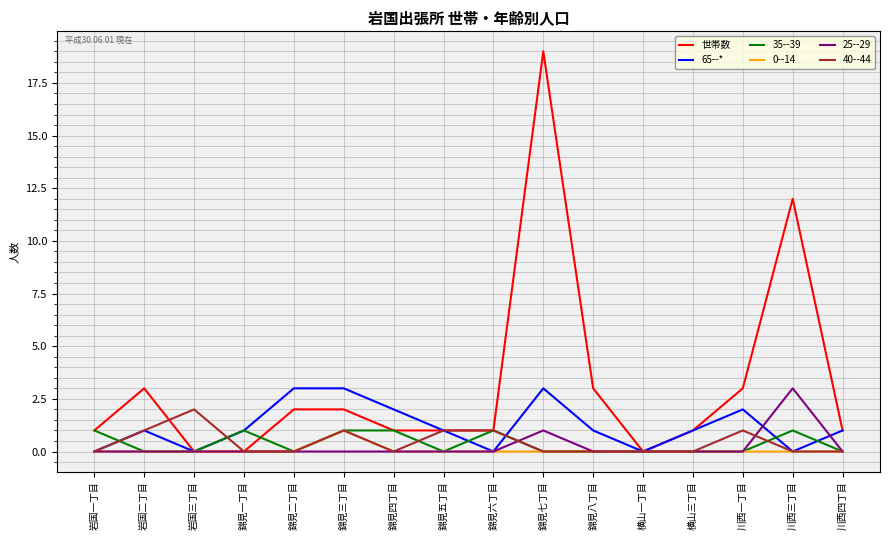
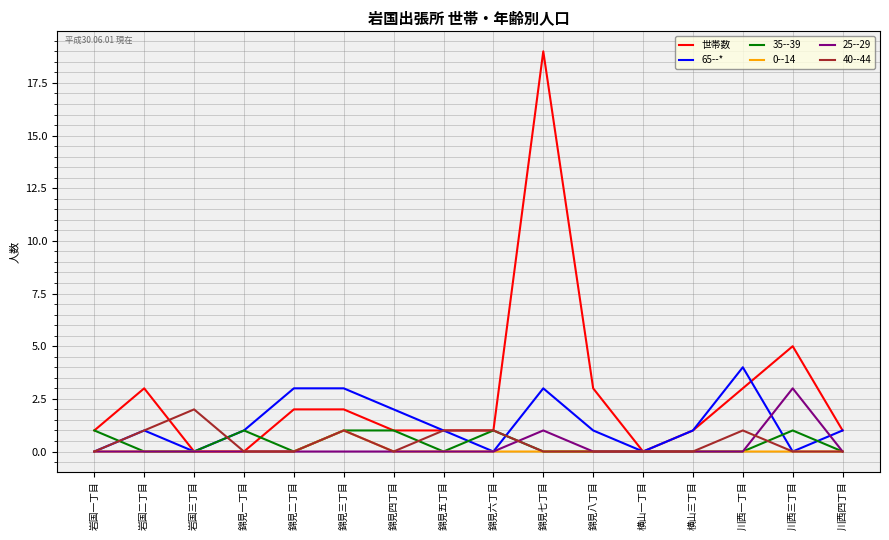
  {
    "世帯数": {
      "岩国二丁目": 3,
      "錦見二丁目": 2,
      "錦見三丁目": 2,
      "錦見七丁目": 19,
      "錦見八丁目": 3,
      "川西一丁目": 3,
-     "川西三丁目": 12
+     "川西三丁目": 5
    },
    "65--*": {
      "錦見二丁目": 3,
      "錦見三丁目": 3,
      "錦見四丁目": 2,
      "錦見七丁目": 3,
      "錦見八丁目": 1,
-     "川西一丁目": 2
+     "川西一丁目": 4
    },
    "35--39": {
      "川西三丁目": 1
    },
    "25--29": {
      "錦見三丁目": 0,
      "錦見七丁目": 1,
      "川西三丁目": 3
    },
    "40--44": {
      "岩国三丁目": 2,
      "川西一丁目": 1
    }
  }
